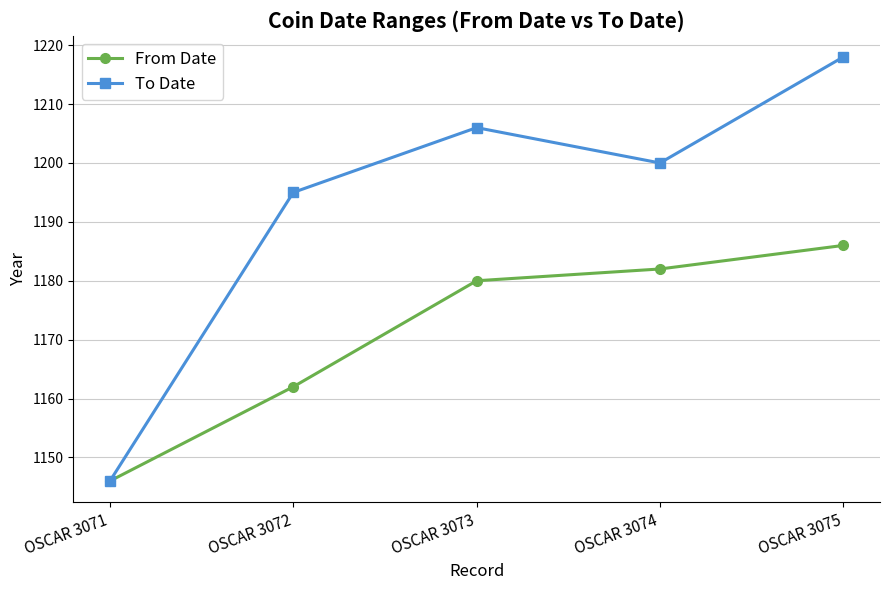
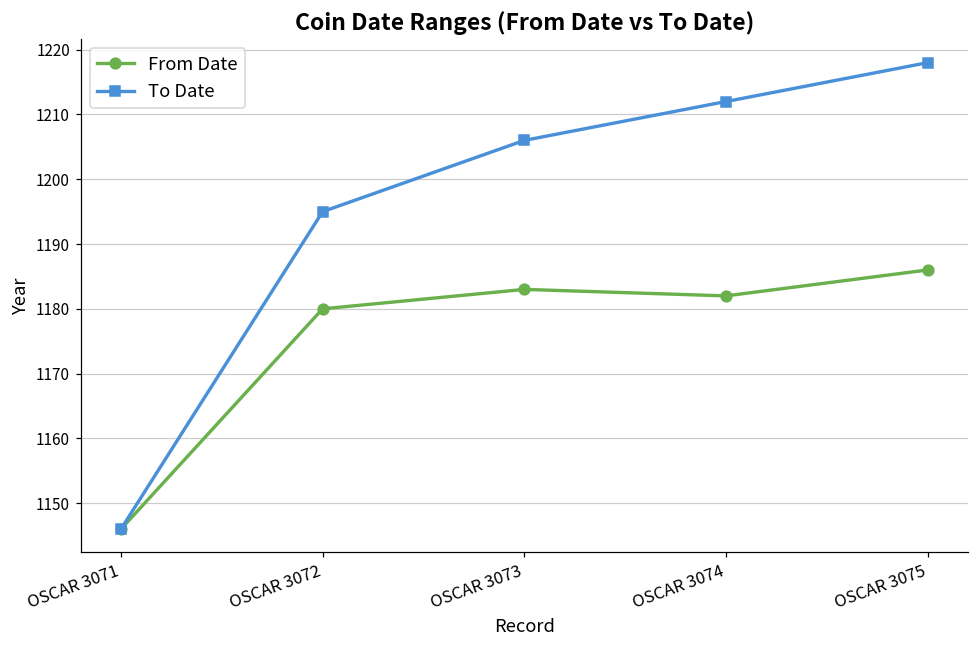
  {
    "From Date": {
-     "OSCAR 3072": 1162,
-     "OSCAR 3073": 1180,
+     "OSCAR 3072": 1180,
+     "OSCAR 3073": 1183,
      "OSCAR 3074": 1182,
      "OSCAR 3075": 1186
    },
    "To Date": {
      "OSCAR 3072": 1195,
      "OSCAR 3073": 1206,
-     "OSCAR 3074": 1200,
+     "OSCAR 3074": 1212,
      "OSCAR 3075": 1218
    }
  }
